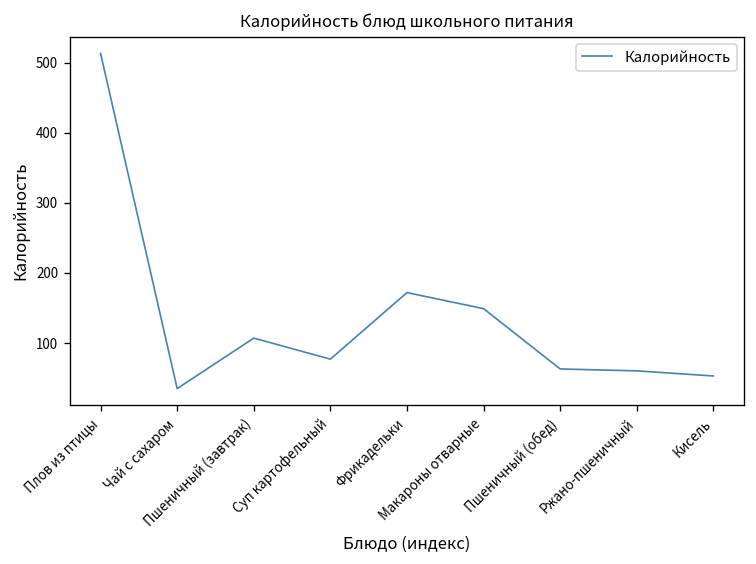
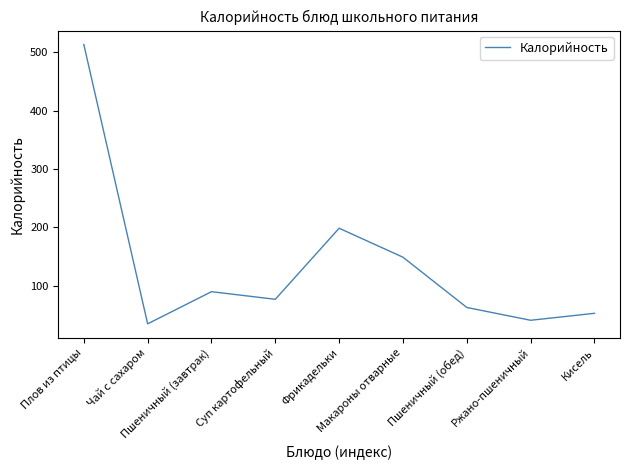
  {
    "Плов из птицы": 510,
    "Чай с сахаром": 40,
-   "Пшеничный (завтрак)": 110,
+   "Пшеничный (завтрак)": 90,
    "Суп картофельный": 80,
-   "Фрикадельки": 170,
+   "Фрикадельки": 200,
    "Макароны отварные": 150,
    "Пшеничный (обед)": 60,
-   "Ржано-пшеничный": 60,
+   "Ржано-пшеничный": 40,
    "Кисель": 50
  }
